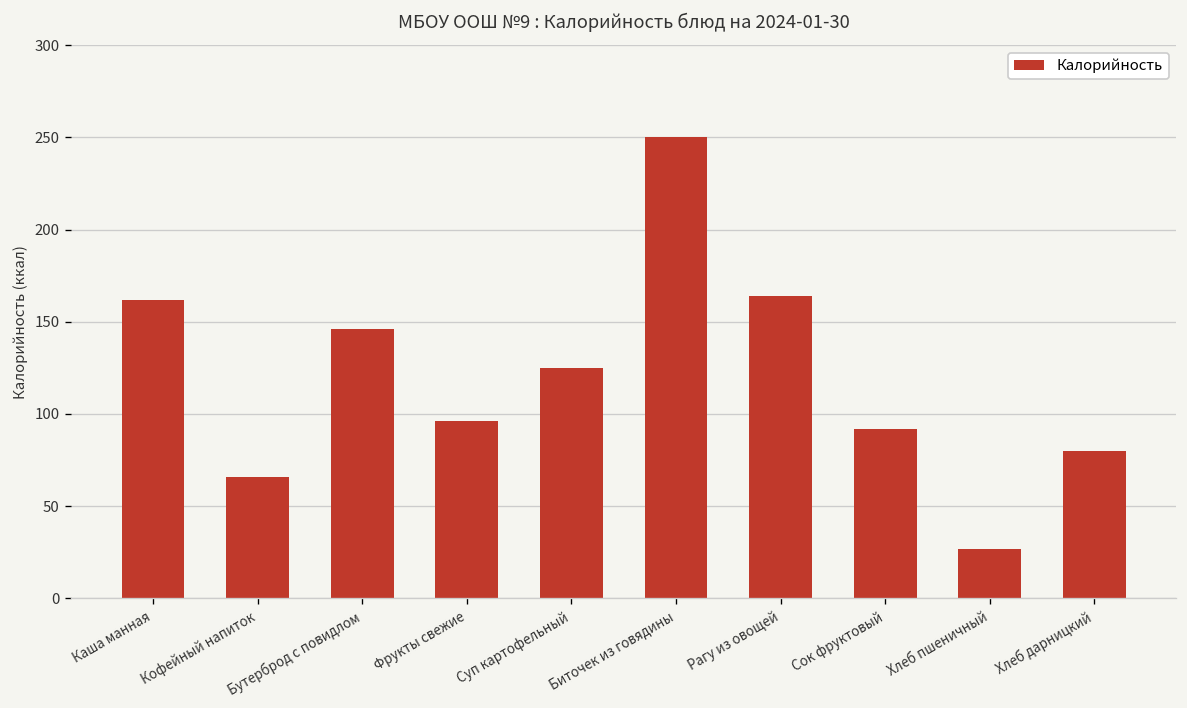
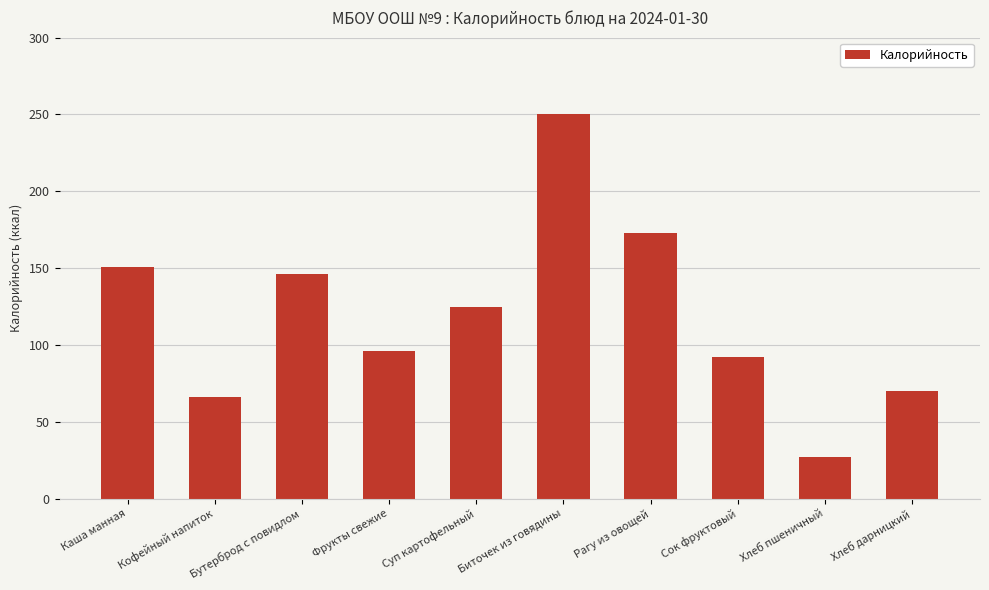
  {
-   "Каша манная": 162,
+   "Каша манная": 151,
    "Кофейный напиток": 66,
    "Бутерброд с повидлом": 146,
    "Фрукты свежие": 96,
    "Суп картофельный": 125,
    "Биточек из говядины": 250,
-   "Рагу из овощей": 164,
+   "Рагу из овощей": 173,
    "Сок фруктовый": 92,
    "Хлеб пшеничный": 27,
-   "Хлеб дарницкий": 80
+   "Хлеб дарницкий": 70
  }
